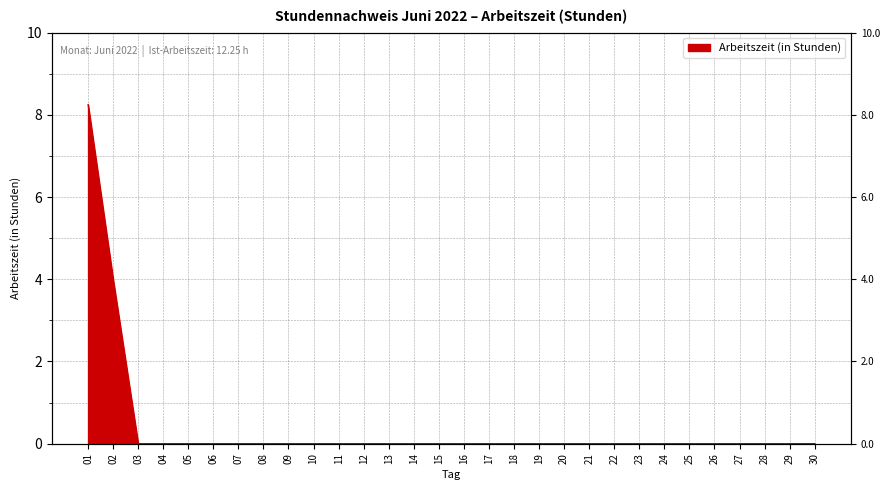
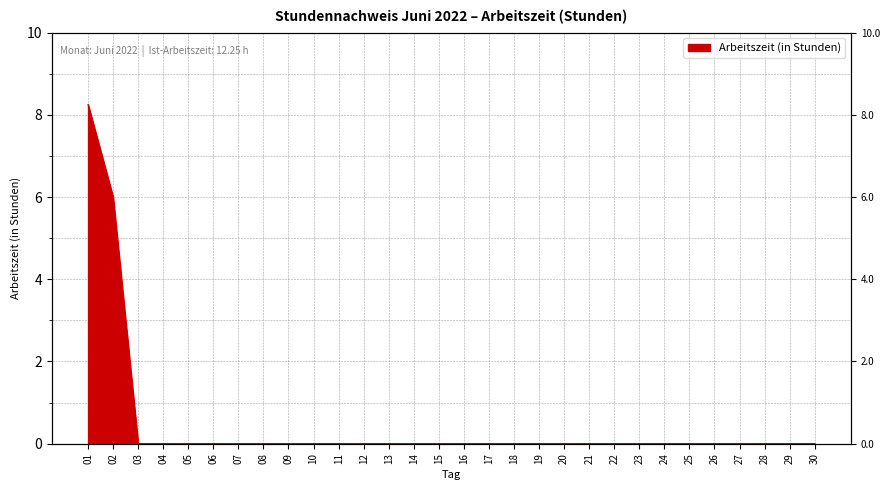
  {
    "01": 8.3,
-   "02": 4,
+   "02": 6,
    "03": 0,
    "04": 0,
    "05": 0,
    "06": 0,
    "07": 0,
    "08": 0,
    "09": 0,
    "10": 0,
    "11": 0,
    "12": 0,
    "13": 0,
    "14": 0,
    "15": 0,
    "16": 0,
    "17": 0,
    "18": 0,
    "19": 0,
    "20": 0,
    "21": 0,
    "22": 0,
    "23": 0,
    "24": 0,
    "25": 0,
    "26": 0,
    "27": 0,
    "28": 0,
    "29": 0,
    "30": 0
  }
